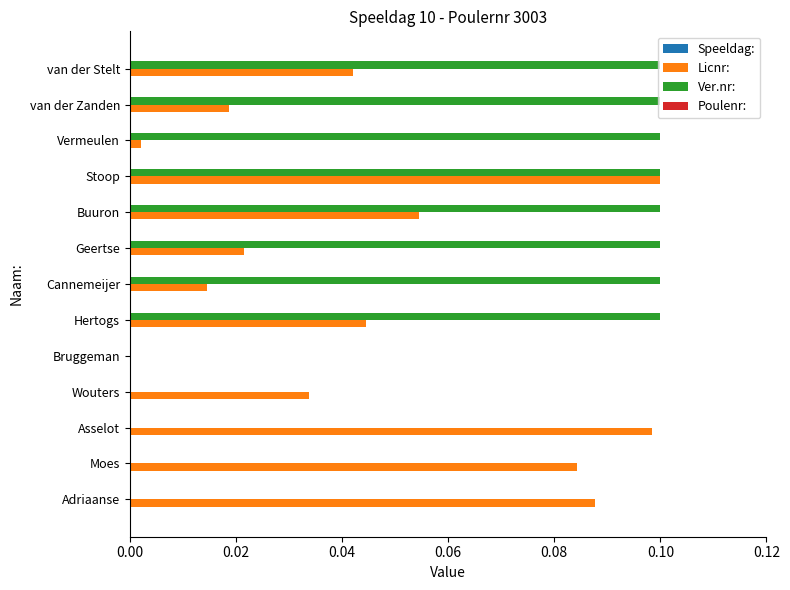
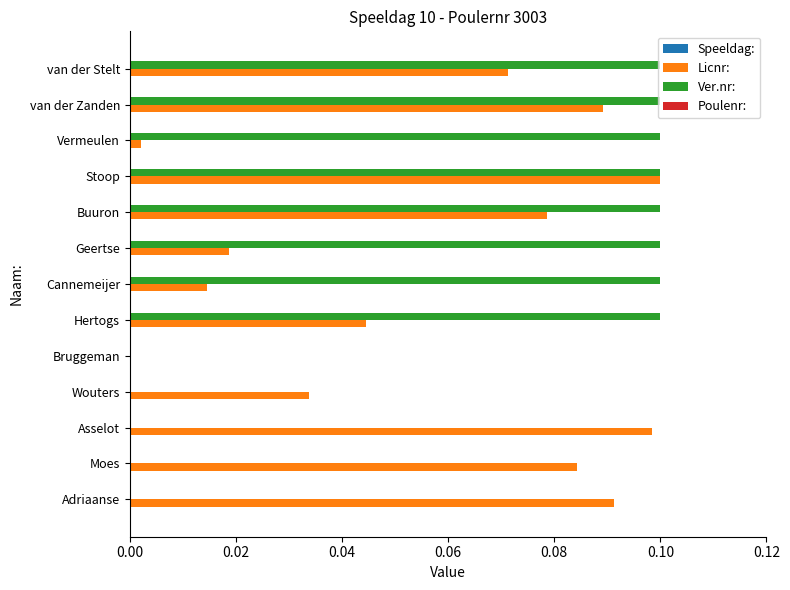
  {
    "Speeldag:": {
      "van der Stelt": 0.000,
      "van der Zanden": 0.000,
      "Vermeulen": 0.000,
      "Stoop": 0.000,
      "Buuron": 0.000,
      "Geertse": 0.000,
      "Cannemeijer": 0.000,
      "Hertogs": 0.000,
      "Bruggeman": 0.000,
      "Wouters": 0.000,
      "Asselot": 0.000,
      "Moes": 0.000,
      "Adriaanse": 0.000
    },
    "Licnr:": {
-     "van der Stelt": 0.042,
-     "van der Zanden": 0.019,
+     "van der Stelt": 0.071,
+     "van der Zanden": 0.089,
      "Vermeulen": 0.002,
      "Stoop": 0.100,
-     "Buuron": 0.055,
-     "Geertse": 0.022,
+     "Buuron": 0.079,
+     "Geertse": 0.019,
      "Cannemeijer": 0.015,
      "Hertogs": 0.045,
      "Bruggeman": 0.000,
      "Wouters": 0.034,
      "Asselot": 0.098,
      "Moes": 0.084,
-     "Adriaanse": 0.088
+     "Adriaanse": 0.091
    },
    "Ver.nr:": {
      "Vermeulen": 0.100,
      "Stoop": 0.100,
      "Buuron": 0.100,
      "Geertse": 0.100,
      "Cannemeijer": 0.100,
      "Hertogs": 0.100,
      "Bruggeman": 0.000,
      "Wouters": 0.000,
      "Asselot": 0.000,
      "Moes": 0.000,
      "Adriaanse": 0.000
    },
    "Poulenr:": {
      "van der Stelt": 0.000,
      "van der Zanden": 0.000,
      "Vermeulen": 0.000,
      "Stoop": 0.000,
      "Buuron": 0.000,
      "Geertse": 0.000,
      "Cannemeijer": 0.000,
      "Hertogs": 0.000,
      "Bruggeman": 0.000,
      "Wouters": 0.000,
      "Asselot": 0.000,
      "Moes": 0.000,
      "Adriaanse": 0.000
    }
  }
